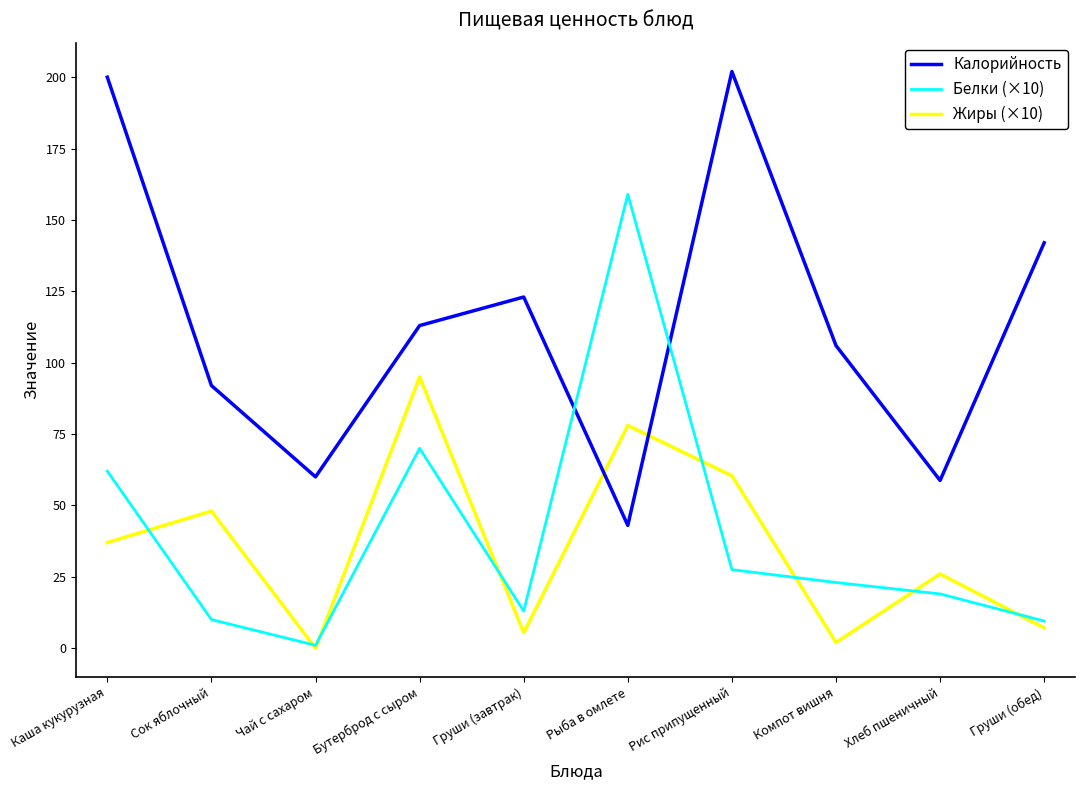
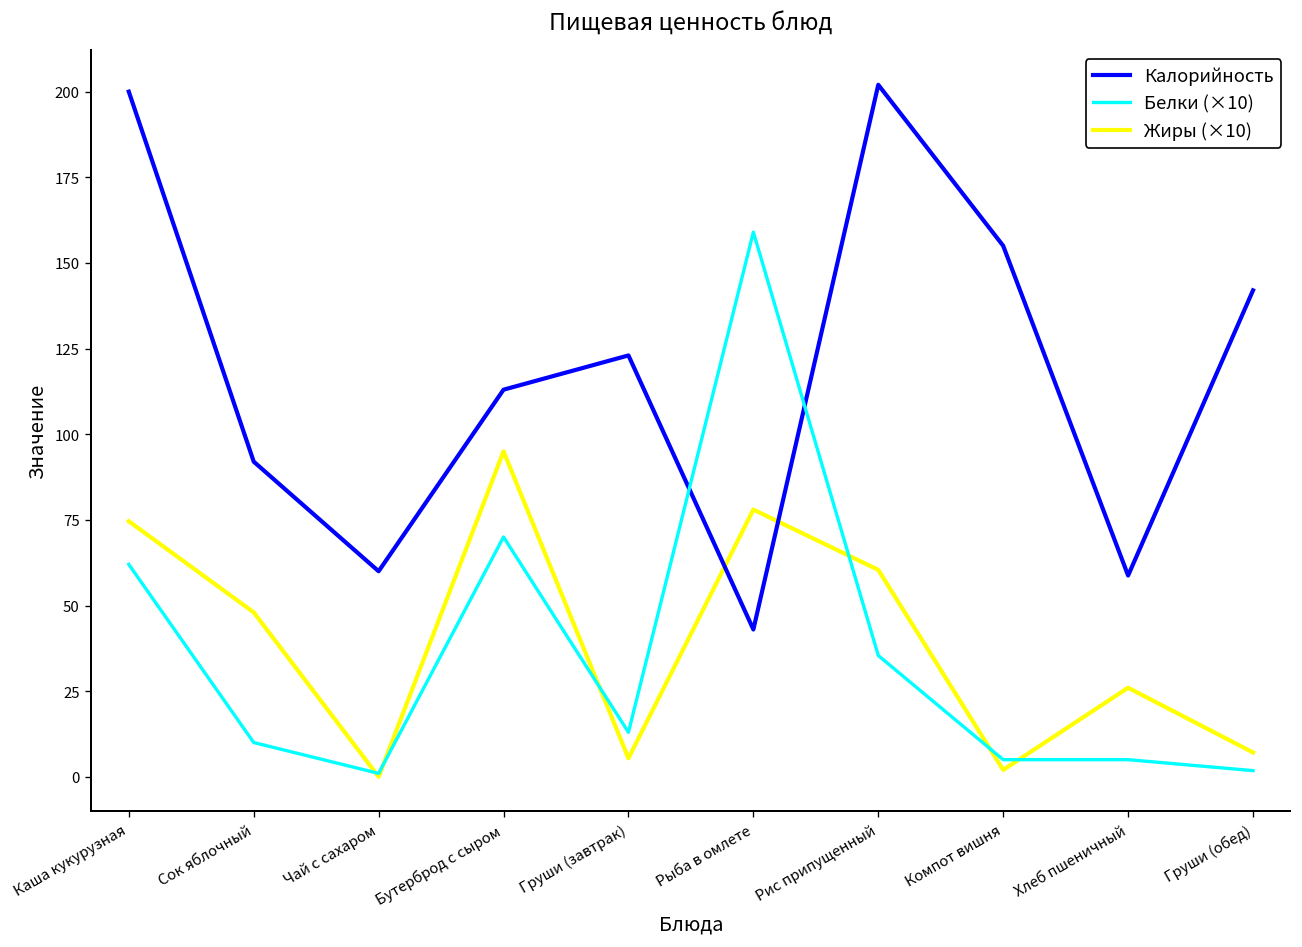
  {
    "Калорийность": {
      "Каша кукурузная": 200,
      "Сок яблочный": 92,
      "Чай с сахаром": 60,
      "Бутерброд с сыром": 113,
      "Груши (завтрак)": 123,
      "Рыба в омлете": 43,
      "Рис припущенный": 202,
-     "Компот вишня": 106,
+     "Компот вишня": 155,
      "Хлеб пшеничный": 59,
      "Груши (обед)": 142
    },
    "Белки (×10)": {
      "Каша кукурузная": 62,
      "Сок яблочный": 10,
      "Чай с сахаром": 1,
      "Бутерброд с сыром": 70,
      "Груши (завтрак)": 13,
      "Рыба в омлете": 159,
-     "Рис припущенный": 28,
-     "Компот вишня": 23,
-     "Хлеб пшеничный": 19,
-     "Груши (обед)": 10
+     "Рис припущенный": 35,
+     "Компот вишня": 5,
+     "Хлеб пшеничный": 5,
+     "Груши (обед)": 2
    },
    "Жиры (×10)": {
-     "Каша кукурузная": 37,
+     "Каша кукурузная": 75,
      "Сок яблочный": 48,
      "Чай с сахаром": 0,
      "Бутерброд с сыром": 95,
      "Груши (завтрак)": 5,
      "Рыба в омлете": 78,
      "Рис припущенный": 60,
      "Компот вишня": 2,
      "Хлеб пшеничный": 26,
      "Груши (обед)": 7
    }
  }
